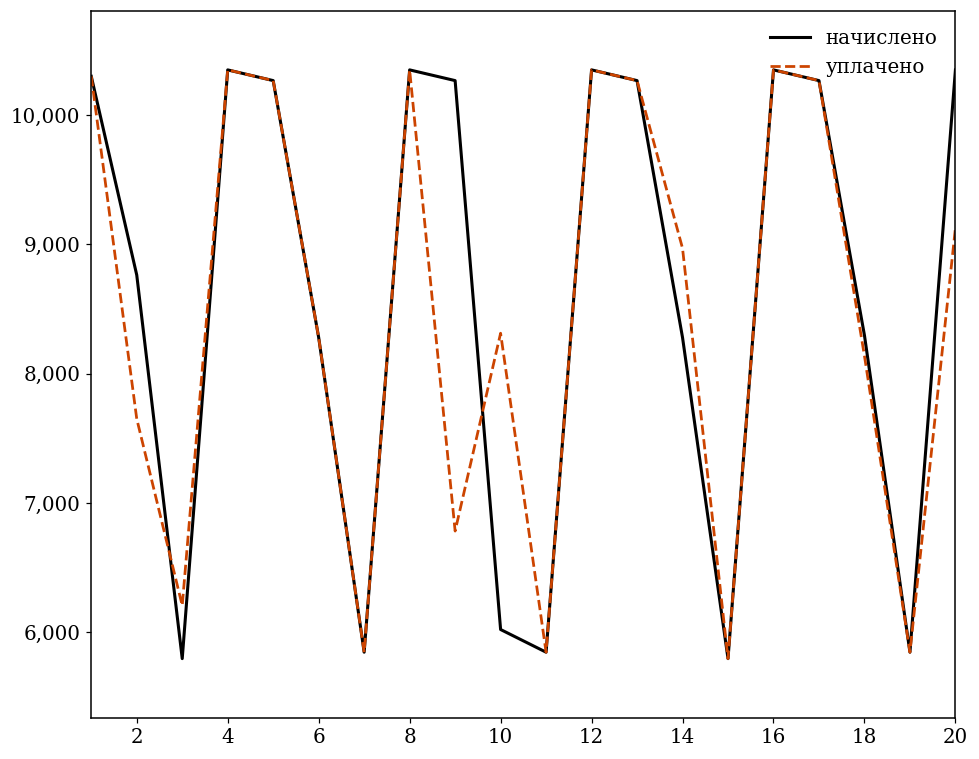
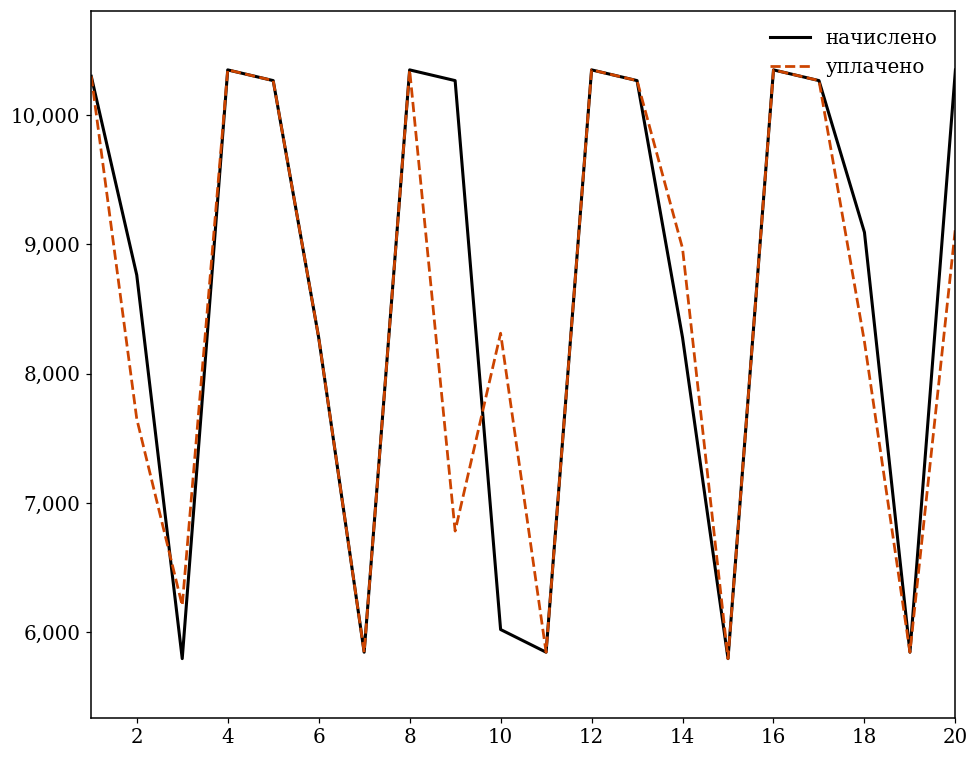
  {
    "начислено": {
      "2": "8,760",
      "10": "6,020",
      "14": "8,280",
-     "18": "8,300",
+     "18": "9,090",
      "20": "10,350"
    },
    "уплачено": {
      "2": "7,650",
      "10": "8,310",
      "14": "8,970",
-     "18": "8,140",
+     "18": "8,250",
      "20": "9,130"
    }
  }
